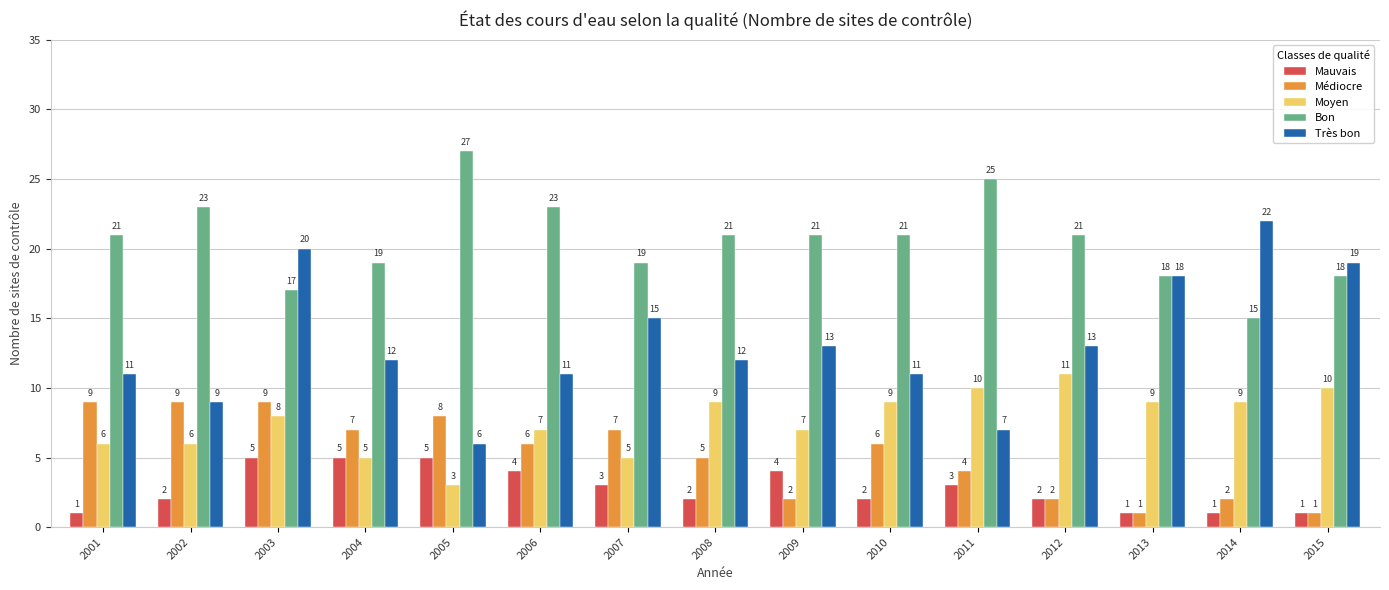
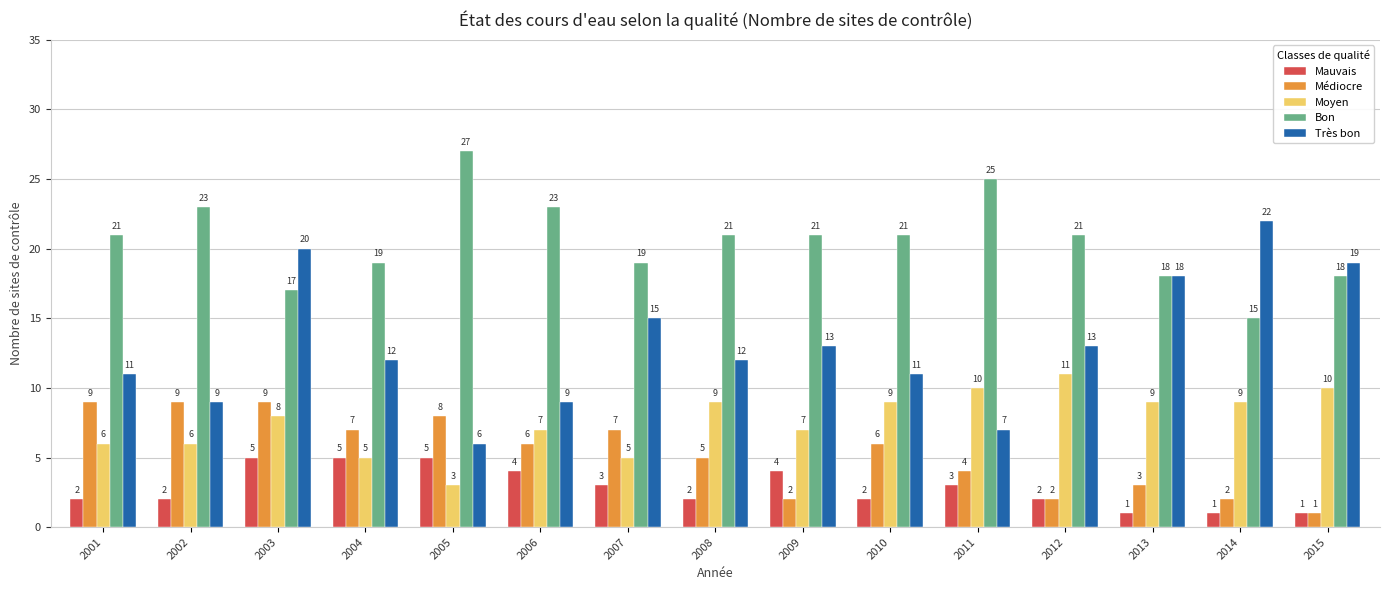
  {
    "Mauvais": {
-     "2001": 1,
+     "2001": 2,
      "2002": 2,
      "2003": 5,
      "2004": 5,
      "2005": 5,
      "2006": 4,
      "2007": 3,
      "2008": 2,
      "2009": 4,
      "2010": 2,
      "2011": 3,
      "2012": 2,
      "2013": 1,
      "2014": 1,
      "2015": 1
    },
    "Médiocre": {
      "2001": 9,
      "2002": 9,
      "2003": 9,
      "2004": 7,
      "2005": 8,
      "2006": 6,
      "2007": 7,
      "2008": 5,
      "2009": 2,
      "2010": 6,
      "2011": 4,
      "2012": 2,
-     "2013": 1,
+     "2013": 3,
      "2014": 2,
      "2015": 1
    },
    "Moyen": {
      "2001": 6,
      "2002": 6,
      "2003": 8,
      "2004": 5,
      "2005": 3,
      "2006": 7,
      "2007": 5,
      "2008": 9,
      "2009": 7,
      "2010": 9,
      "2011": 10,
      "2012": 11,
      "2013": 9,
      "2014": 9,
      "2015": 10
    },
    "Bon": {
      "2001": 21,
      "2002": 23,
      "2003": 17,
      "2004": 19,
      "2005": 27,
      "2006": 23,
      "2007": 19,
      "2008": 21,
      "2009": 21,
      "2010": 21,
      "2011": 25,
      "2012": 21,
      "2013": 18,
      "2014": 15,
      "2015": 18
    },
    "Très bon": {
      "2001": 11,
      "2002": 9,
      "2003": 20,
      "2004": 12,
      "2005": 6,
-     "2006": 11,
+     "2006": 9,
      "2007": 15,
      "2008": 12,
      "2009": 13,
      "2010": 11,
      "2011": 7,
      "2012": 13,
      "2013": 18,
      "2014": 22,
      "2015": 19
    }
  }
